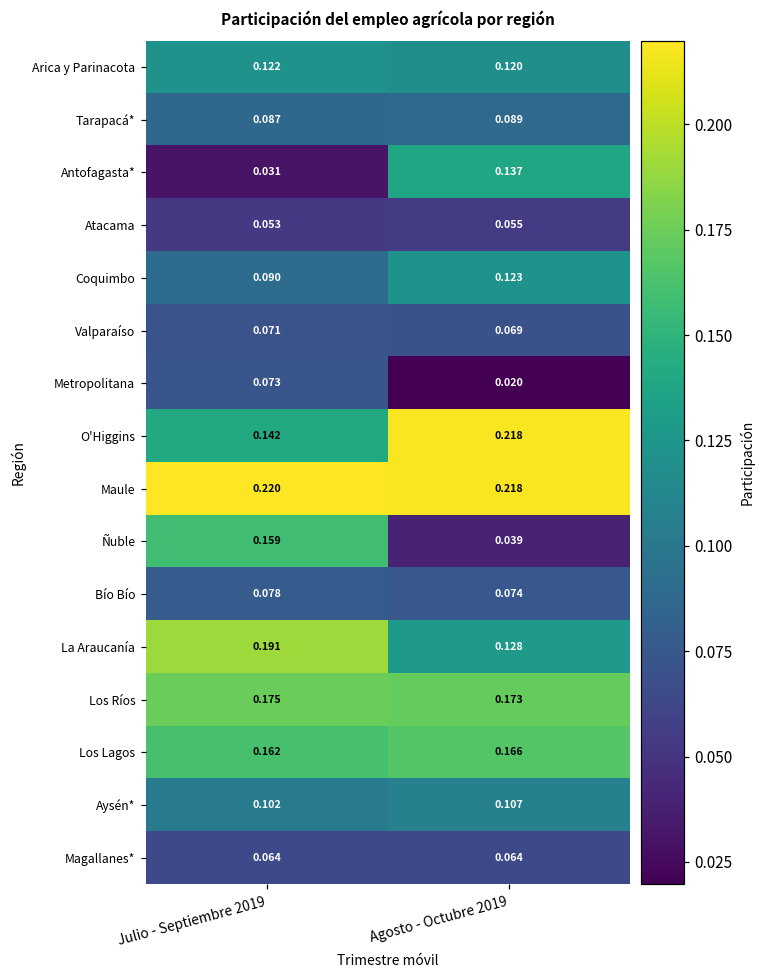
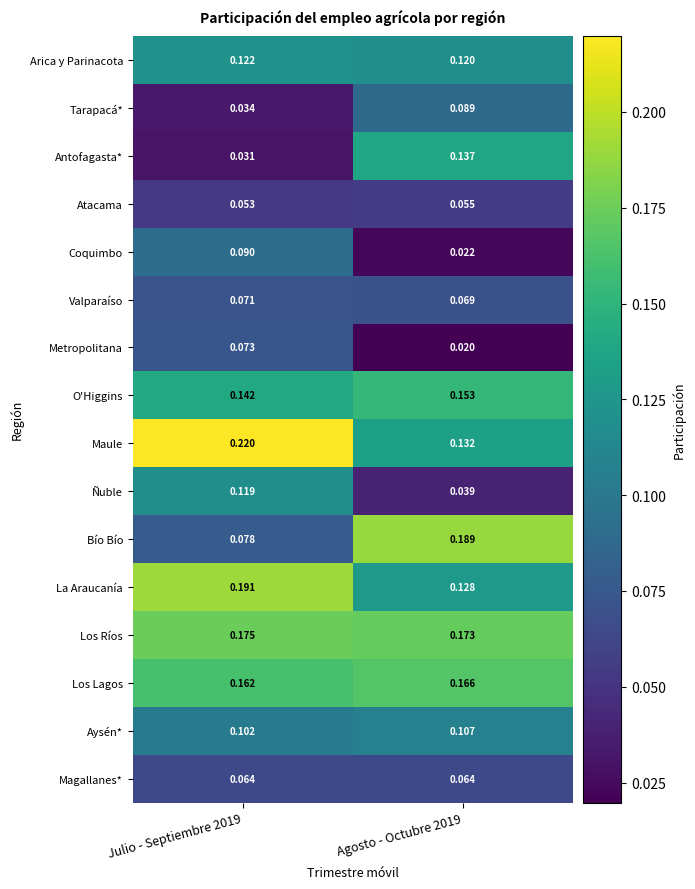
  {
    "Arica y Parinacota": {
      "Julio - Septiembre 2019": 0.122,
      "Agosto - Octubre 2019": 0.120
    },
    "Tarapacá*": {
-     "Julio - Septiembre 2019": 0.087,
+     "Julio - Septiembre 2019": 0.034,
      "Agosto - Octubre 2019": 0.089
    },
    "Antofagasta*": {
      "Julio - Septiembre 2019": 0.031,
      "Agosto - Octubre 2019": 0.137
    },
    "Atacama": {
      "Julio - Septiembre 2019": 0.053,
      "Agosto - Octubre 2019": 0.055
    },
    "Coquimbo": {
      "Julio - Septiembre 2019": 0.090,
-     "Agosto - Octubre 2019": 0.123
+     "Agosto - Octubre 2019": 0.022
    },
    "Valparaíso": {
      "Julio - Septiembre 2019": 0.071,
      "Agosto - Octubre 2019": 0.069
    },
    "Metropolitana": {
      "Julio - Septiembre 2019": 0.073,
      "Agosto - Octubre 2019": 0.020
    },
    "O'Higgins": {
      "Julio - Septiembre 2019": 0.142,
-     "Agosto - Octubre 2019": 0.218
+     "Agosto - Octubre 2019": 0.153
    },
    "Maule": {
      "Julio - Septiembre 2019": 0.220,
-     "Agosto - Octubre 2019": 0.218
+     "Agosto - Octubre 2019": 0.132
    },
    "Ñuble": {
-     "Julio - Septiembre 2019": 0.159,
+     "Julio - Septiembre 2019": 0.119,
      "Agosto - Octubre 2019": 0.039
    },
    "Bío Bío": {
      "Julio - Septiembre 2019": 0.078,
-     "Agosto - Octubre 2019": 0.074
+     "Agosto - Octubre 2019": 0.189
    },
    "La Araucanía": {
      "Julio - Septiembre 2019": 0.191,
      "Agosto - Octubre 2019": 0.128
    },
    "Los Ríos": {
      "Julio - Septiembre 2019": 0.175,
      "Agosto - Octubre 2019": 0.173
    },
    "Los Lagos": {
      "Julio - Septiembre 2019": 0.162,
      "Agosto - Octubre 2019": 0.166
    },
    "Aysén*": {
      "Julio - Septiembre 2019": 0.102,
      "Agosto - Octubre 2019": 0.107
    },
    "Magallanes*": {
      "Julio - Septiembre 2019": 0.064,
      "Agosto - Octubre 2019": 0.064
    }
  }
